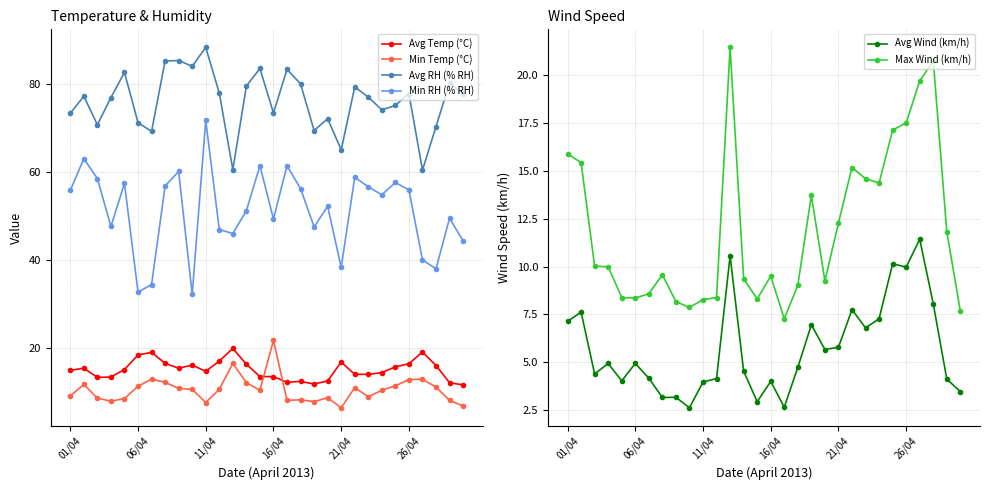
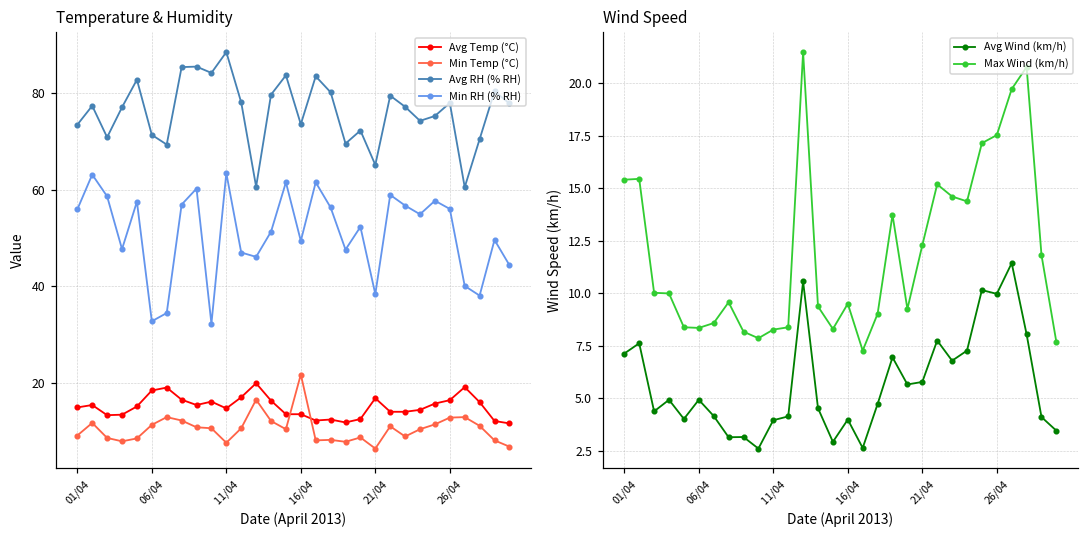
  {
    "Temperature & Humidity": {
      "Avg Temp (°C)": {
        "01/04": 15,
        "06/04": 19,
        "11/04": 15,
        "16/04": 14,
        "21/04": 17,
        "26/04": 17
      },
      "Min Temp (°C)": {
        "01/04": 9,
        "06/04": 11,
        "11/04": 8,
        "16/04": 22,
        "21/04": 7,
        "26/04": 13
      },
      "Avg RH (% RH)": {
        "01/04": 73,
        "06/04": 71,
        "11/04": 88,
        "16/04": 74,
        "21/04": 65
      },
      "Min RH (% RH)": {
        "01/04": 56,
        "06/04": 33,
-       "11/04": 72,
+       "11/04": 63,
        "16/04": 49,
        "21/04": 38,
        "26/04": 56
      }
    },
    "Wind Speed": {
      "Avg Wind (km/h)": {
        "01/04": 7.1,
        "06/04": 4.9,
        "11/04": 4.0,
        "16/04": 4.0,
        "21/04": 5.8,
        "26/04": 10.0
      },
      "Max Wind (km/h)": {
-       "01/04": 15.9,
+       "01/04": 15.4,
        "06/04": 8.4,
        "11/04": 8.3,
        "16/04": 9.5,
        "21/04": 12.3,
        "26/04": 17.5
      }
    }
  }
